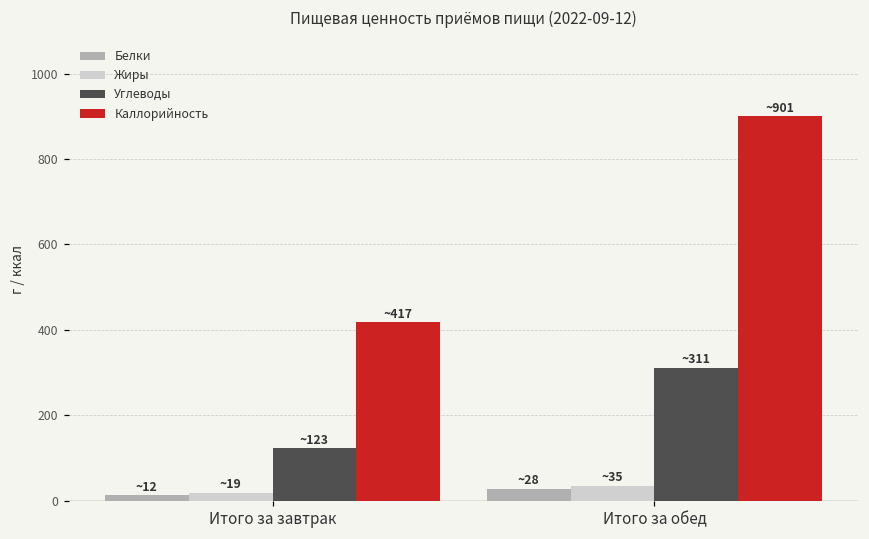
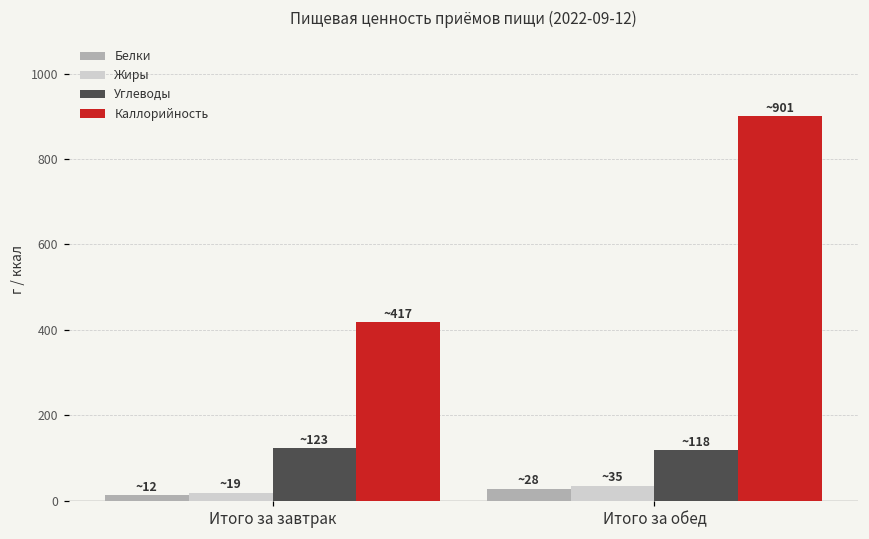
  {
    "Углеводы": {
      "Итого за завтрак": 123,
-     "Итого за обед": 311
+     "Итого за обед": 118
    },
    "Каллорийность": {
      "Итого за завтрак": 417,
      "Итого за обед": 901
    }
  }
